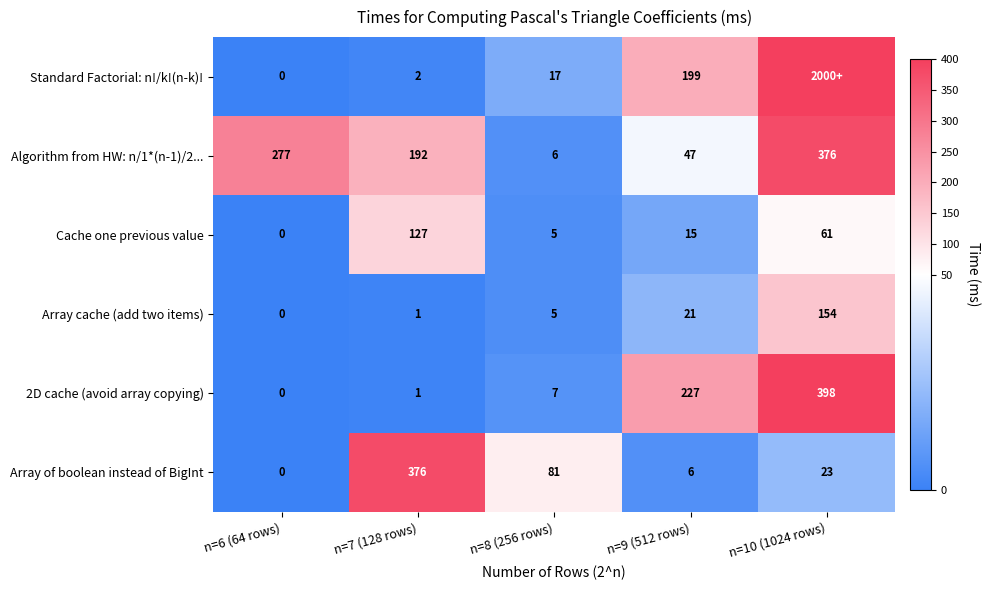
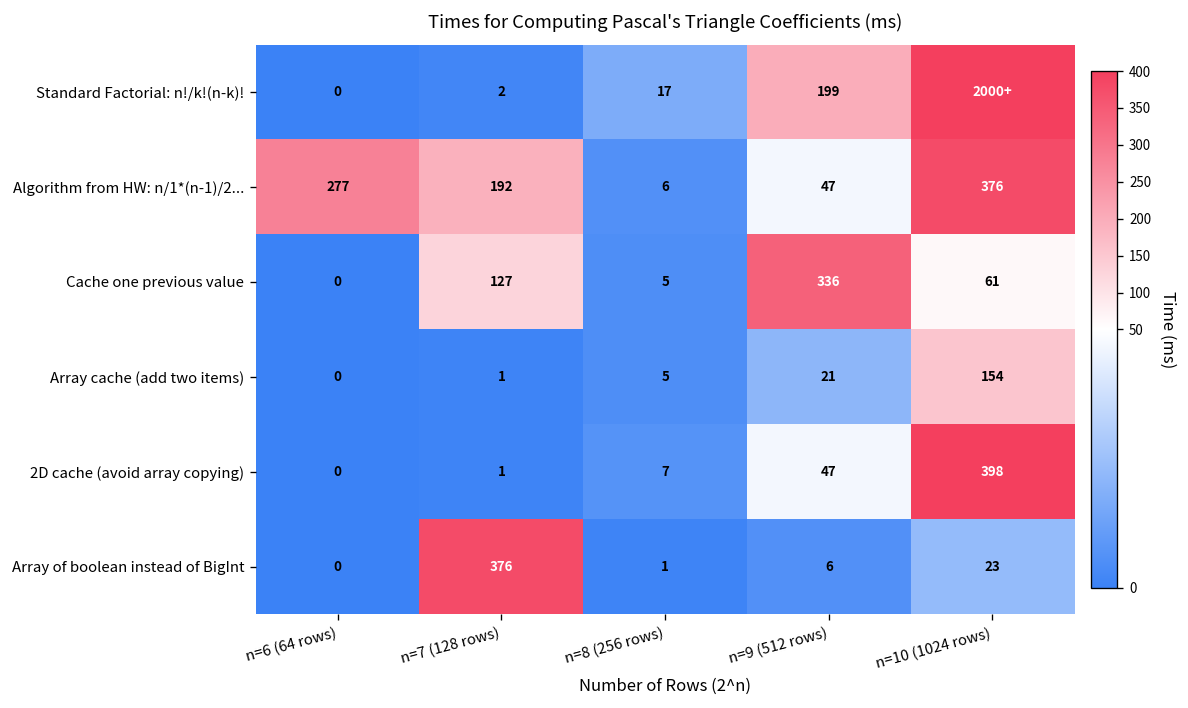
  {
    "Standard Factorial: n!/k!(n-k)!": {
      "n=6 (64 rows)": "0",
      "n=7 (128 rows)": "2",
      "n=8 (256 rows)": "17",
      "n=9 (512 rows)": "199",
      "n=10 (1024 rows)": "2000+"
    },
    "Algorithm from HW: n/1*(n-1)/2...": {
      "n=6 (64 rows)": "277",
      "n=7 (128 rows)": "192",
      "n=8 (256 rows)": "6",
      "n=9 (512 rows)": "47",
      "n=10 (1024 rows)": "376"
    },
    "Cache one previous value": {
      "n=6 (64 rows)": "0",
      "n=7 (128 rows)": "127",
      "n=8 (256 rows)": "5",
-     "n=9 (512 rows)": "15",
+     "n=9 (512 rows)": "336",
      "n=10 (1024 rows)": "61"
    },
    "Array cache (add two items)": {
      "n=6 (64 rows)": "0",
      "n=7 (128 rows)": "1",
      "n=8 (256 rows)": "5",
      "n=9 (512 rows)": "21",
      "n=10 (1024 rows)": "154"
    },
    "2D cache (avoid array copying)": {
      "n=6 (64 rows)": "0",
      "n=7 (128 rows)": "1",
      "n=8 (256 rows)": "7",
-     "n=9 (512 rows)": "227",
+     "n=9 (512 rows)": "47",
      "n=10 (1024 rows)": "398"
    },
    "Array of boolean instead of BigInt": {
      "n=6 (64 rows)": "0",
      "n=7 (128 rows)": "376",
-     "n=8 (256 rows)": "81",
+     "n=8 (256 rows)": "1",
      "n=9 (512 rows)": "6",
      "n=10 (1024 rows)": "23"
    }
  }
